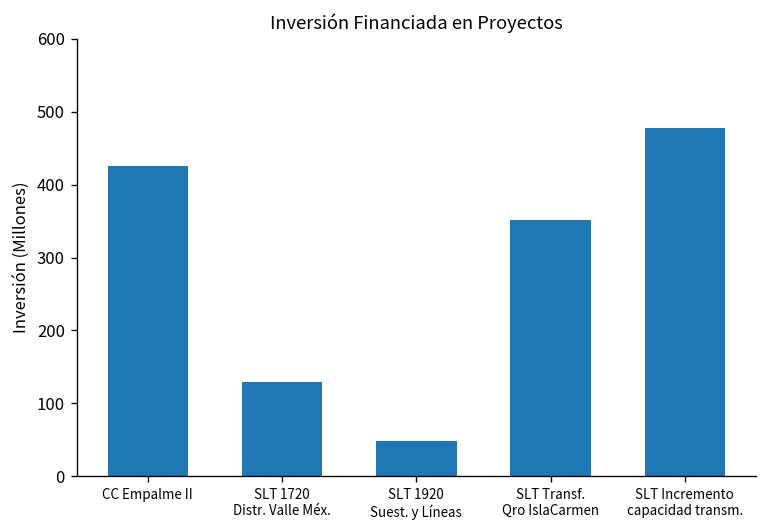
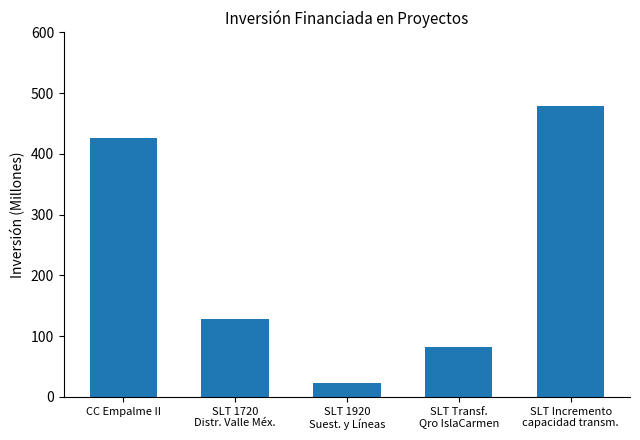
  {
    "CC Empalme II": 430,
    "SLT 1720 Distr. Valle Méx.": 130,
-   "SLT 1920 Suest. y Líneas": 50,
-   "SLT Transf. Qro IslaCarmen": 350,
+   "SLT 1920 Suest. y Líneas": 20,
+   "SLT Transf. Qro IslaCarmen": 80,
    "SLT Incremento capacidad transm.": 480
  }
